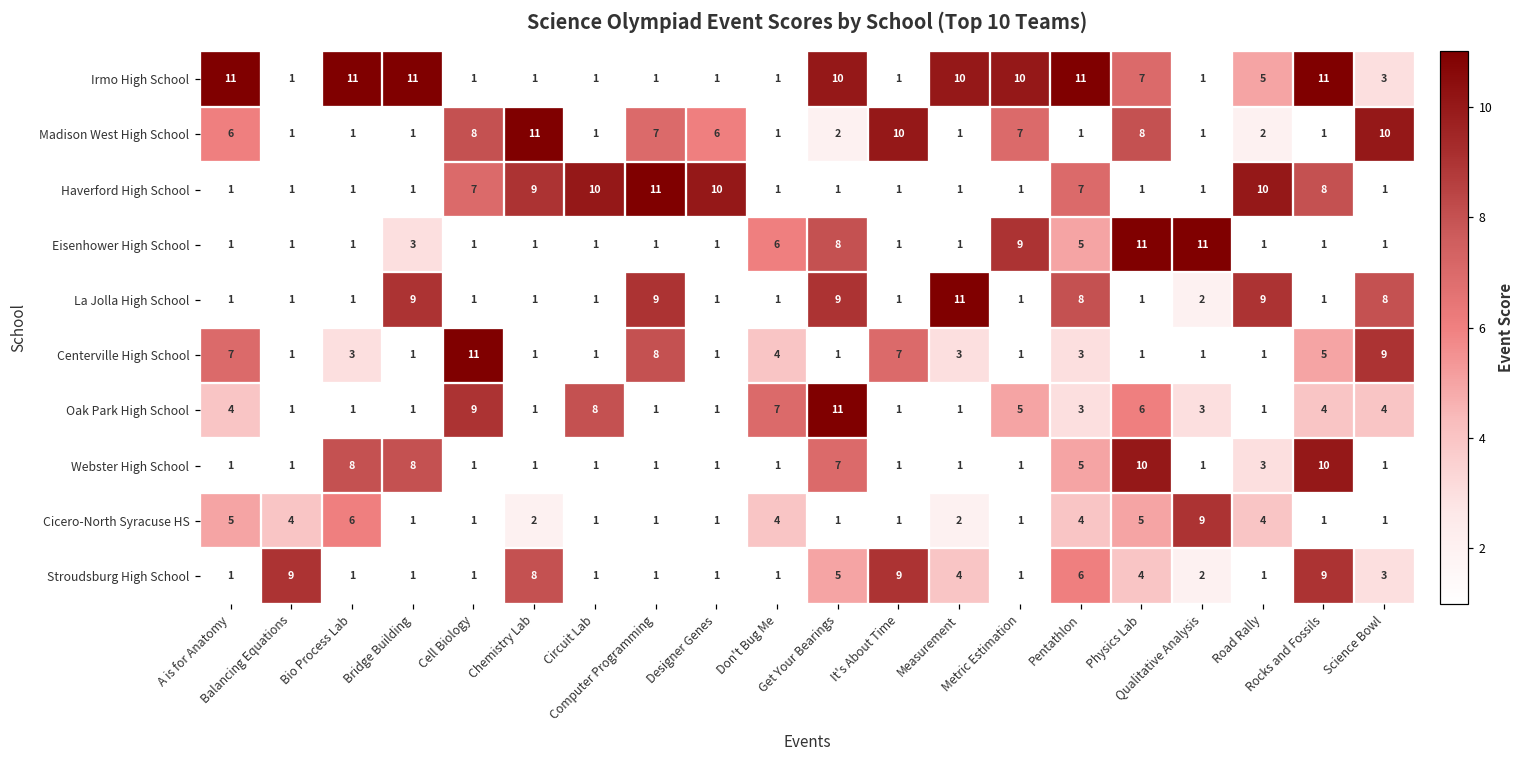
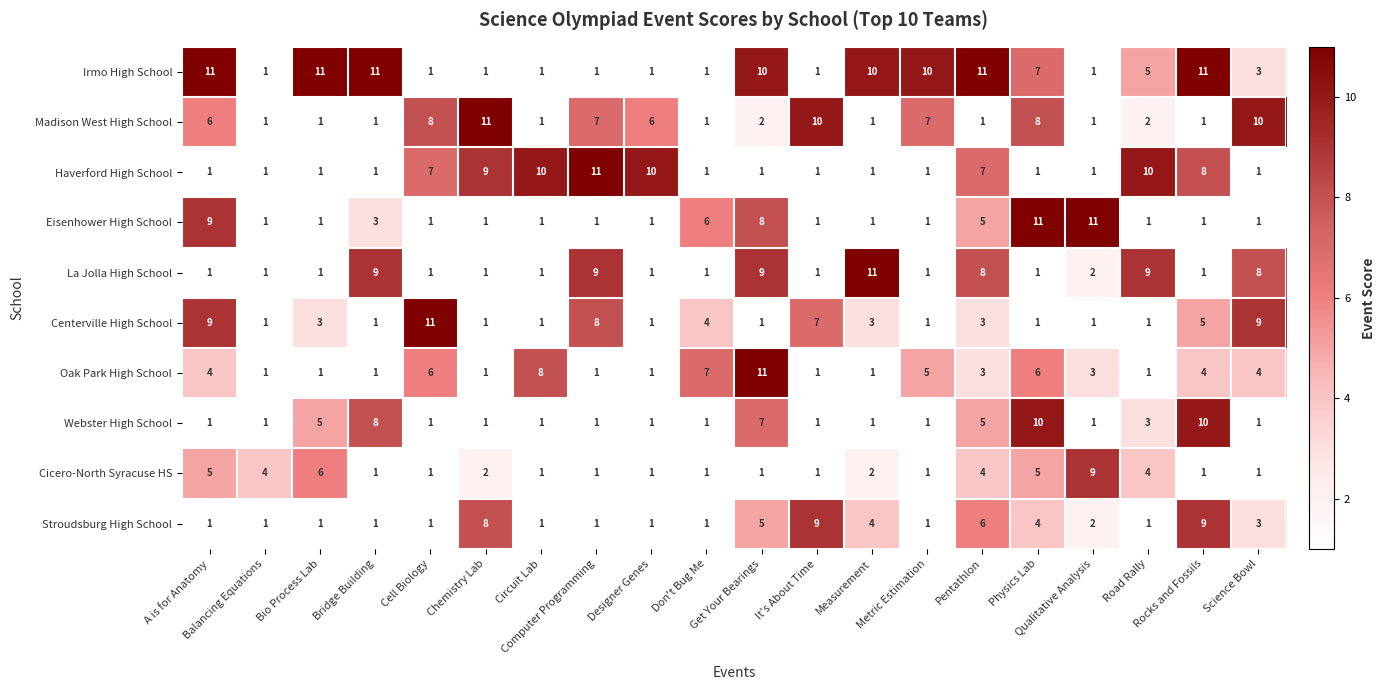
  {
    "Irmo High School": {
      "A is for Anatomy": 11,
      "Balancing Equations": 1,
      "Bio Process Lab": 11,
      "Bridge Building": 11,
      "Cell Biology": 1,
      "Chemistry Lab": 1,
      "Circuit Lab": 1,
      "Computer Programming": 1,
      "Designer Genes": 1,
      "Don't Bug Me": 1,
      "Get Your Bearings": 10,
      "It's About Time": 1,
      "Measurement": 10,
      "Metric Estimation": 10,
      "Pentathlon": 11,
      "Physics Lab": 7,
      "Qualitative Analysis": 1,
      "Road Rally": 5,
      "Rocks and Fossils": 11,
      "Science Bowl": 3
    },
    "Madison West High School": {
      "A is for Anatomy": 6,
      "Balancing Equations": 1,
      "Bio Process Lab": 1,
      "Bridge Building": 1,
      "Cell Biology": 8,
      "Chemistry Lab": 11,
      "Circuit Lab": 1,
      "Computer Programming": 7,
      "Designer Genes": 6,
      "Don't Bug Me": 1,
      "Get Your Bearings": 2,
      "It's About Time": 10,
      "Measurement": 1,
      "Metric Estimation": 7,
      "Pentathlon": 1,
      "Physics Lab": 8,
      "Qualitative Analysis": 1,
      "Road Rally": 2,
      "Rocks and Fossils": 1,
      "Science Bowl": 10
    },
    "Haverford High School": {
      "A is for Anatomy": 1,
      "Balancing Equations": 1,
      "Bio Process Lab": 1,
      "Bridge Building": 1,
      "Cell Biology": 7,
      "Chemistry Lab": 9,
      "Circuit Lab": 10,
      "Computer Programming": 11,
      "Designer Genes": 10,
      "Don't Bug Me": 1,
      "Get Your Bearings": 1,
      "It's About Time": 1,
      "Measurement": 1,
      "Metric Estimation": 1,
      "Pentathlon": 7,
      "Physics Lab": 1,
      "Qualitative Analysis": 1,
      "Road Rally": 10,
      "Rocks and Fossils": 8,
      "Science Bowl": 1
    },
    "Eisenhower High School": {
-     "A is for Anatomy": 1,
+     "A is for Anatomy": 9,
      "Balancing Equations": 1,
      "Bio Process Lab": 1,
      "Bridge Building": 3,
      "Cell Biology": 1,
      "Chemistry Lab": 1,
      "Circuit Lab": 1,
      "Computer Programming": 1,
      "Designer Genes": 1,
      "Don't Bug Me": 6,
      "Get Your Bearings": 8,
      "It's About Time": 1,
      "Measurement": 1,
-     "Metric Estimation": 9,
+     "Metric Estimation": 1,
      "Pentathlon": 5,
      "Physics Lab": 11,
      "Qualitative Analysis": 11,
      "Road Rally": 1,
      "Rocks and Fossils": 1,
      "Science Bowl": 1
    },
    "La Jolla High School": {
      "A is for Anatomy": 1,
      "Balancing Equations": 1,
      "Bio Process Lab": 1,
      "Bridge Building": 9,
      "Cell Biology": 1,
      "Chemistry Lab": 1,
      "Circuit Lab": 1,
      "Computer Programming": 9,
      "Designer Genes": 1,
      "Don't Bug Me": 1,
      "Get Your Bearings": 9,
      "It's About Time": 1,
      "Measurement": 11,
      "Metric Estimation": 1,
      "Pentathlon": 8,
      "Physics Lab": 1,
      "Qualitative Analysis": 2,
      "Road Rally": 9,
      "Rocks and Fossils": 1,
      "Science Bowl": 8
    },
    "Centerville High School": {
-     "A is for Anatomy": 7,
+     "A is for Anatomy": 9,
      "Balancing Equations": 1,
      "Bio Process Lab": 3,
      "Bridge Building": 1,
      "Cell Biology": 11,
      "Chemistry Lab": 1,
      "Circuit Lab": 1,
      "Computer Programming": 8,
      "Designer Genes": 1,
      "Don't Bug Me": 4,
      "Get Your Bearings": 1,
      "It's About Time": 7,
      "Measurement": 3,
      "Metric Estimation": 1,
      "Pentathlon": 3,
      "Physics Lab": 1,
      "Qualitative Analysis": 1,
      "Road Rally": 1,
      "Rocks and Fossils": 5,
      "Science Bowl": 9
    },
    "Oak Park High School": {
      "A is for Anatomy": 4,
      "Balancing Equations": 1,
      "Bio Process Lab": 1,
      "Bridge Building": 1,
-     "Cell Biology": 9,
+     "Cell Biology": 6,
      "Chemistry Lab": 1,
      "Circuit Lab": 8,
      "Computer Programming": 1,
      "Designer Genes": 1,
      "Don't Bug Me": 7,
      "Get Your Bearings": 11,
      "It's About Time": 1,
      "Measurement": 1,
      "Metric Estimation": 5,
      "Pentathlon": 3,
      "Physics Lab": 6,
      "Qualitative Analysis": 3,
      "Road Rally": 1,
      "Rocks and Fossils": 4,
      "Science Bowl": 4
    },
    "Webster High School": {
      "A is for Anatomy": 1,
      "Balancing Equations": 1,
-     "Bio Process Lab": 8,
+     "Bio Process Lab": 5,
      "Bridge Building": 8,
      "Cell Biology": 1,
      "Chemistry Lab": 1,
      "Circuit Lab": 1,
      "Computer Programming": 1,
      "Designer Genes": 1,
      "Don't Bug Me": 1,
      "Get Your Bearings": 7,
      "It's About Time": 1,
      "Measurement": 1,
      "Metric Estimation": 1,
      "Pentathlon": 5,
      "Physics Lab": 10,
      "Qualitative Analysis": 1,
      "Road Rally": 3,
      "Rocks and Fossils": 10,
      "Science Bowl": 1
    },
    "Cicero-North Syracuse HS": {
      "A is for Anatomy": 5,
      "Balancing Equations": 4,
      "Bio Process Lab": 6,
      "Bridge Building": 1,
      "Cell Biology": 1,
      "Chemistry Lab": 2,
      "Circuit Lab": 1,
      "Computer Programming": 1,
      "Designer Genes": 1,
-     "Don't Bug Me": 4,
+     "Don't Bug Me": 1,
      "Get Your Bearings": 1,
      "It's About Time": 1,
      "Measurement": 2,
      "Metric Estimation": 1,
      "Pentathlon": 4,
      "Physics Lab": 5,
      "Qualitative Analysis": 9,
      "Road Rally": 4,
      "Rocks and Fossils": 1,
      "Science Bowl": 1
    },
    "Stroudsburg High School": {
      "A is for Anatomy": 1,
-     "Balancing Equations": 9,
+     "Balancing Equations": 1,
      "Bio Process Lab": 1,
      "Bridge Building": 1,
      "Cell Biology": 1,
      "Chemistry Lab": 8,
      "Circuit Lab": 1,
      "Computer Programming": 1,
      "Designer Genes": 1,
      "Don't Bug Me": 1,
      "Get Your Bearings": 5,
      "It's About Time": 9,
      "Measurement": 4,
      "Metric Estimation": 1,
      "Pentathlon": 6,
      "Physics Lab": 4,
      "Qualitative Analysis": 2,
      "Road Rally": 1,
      "Rocks and Fossils": 9,
      "Science Bowl": 3
    }
  }
